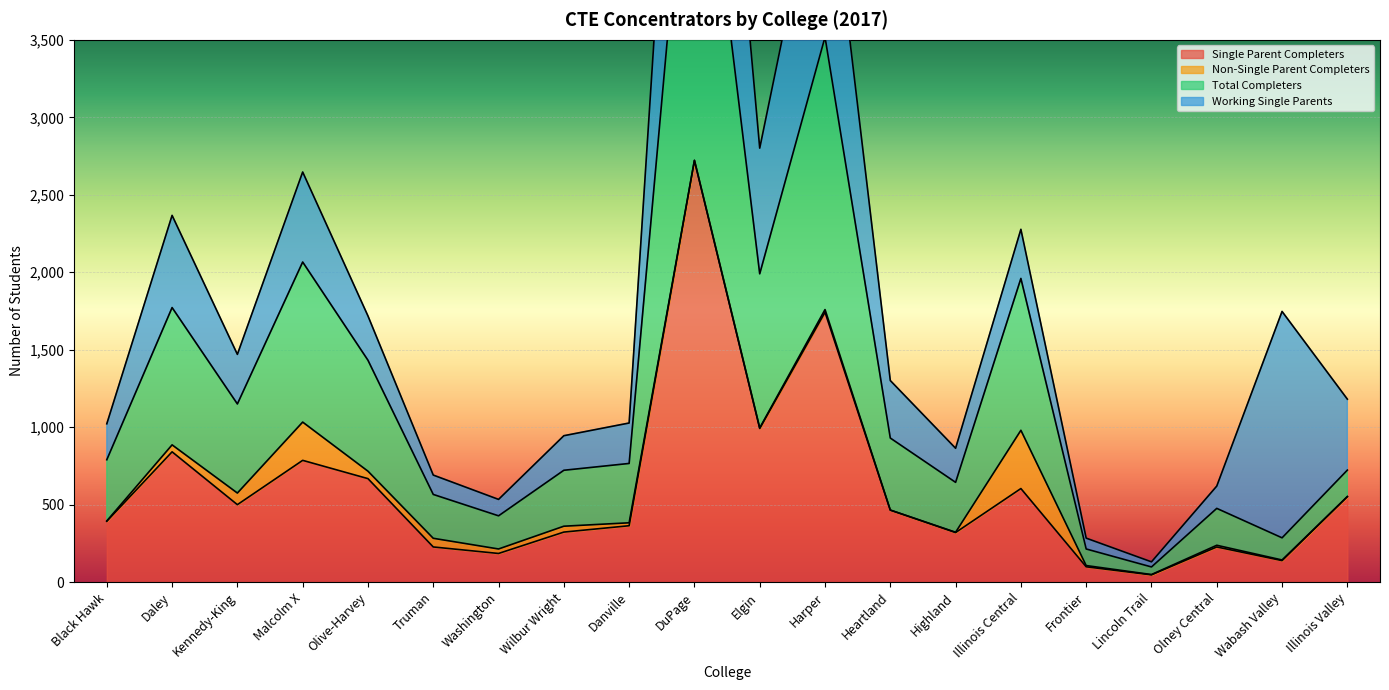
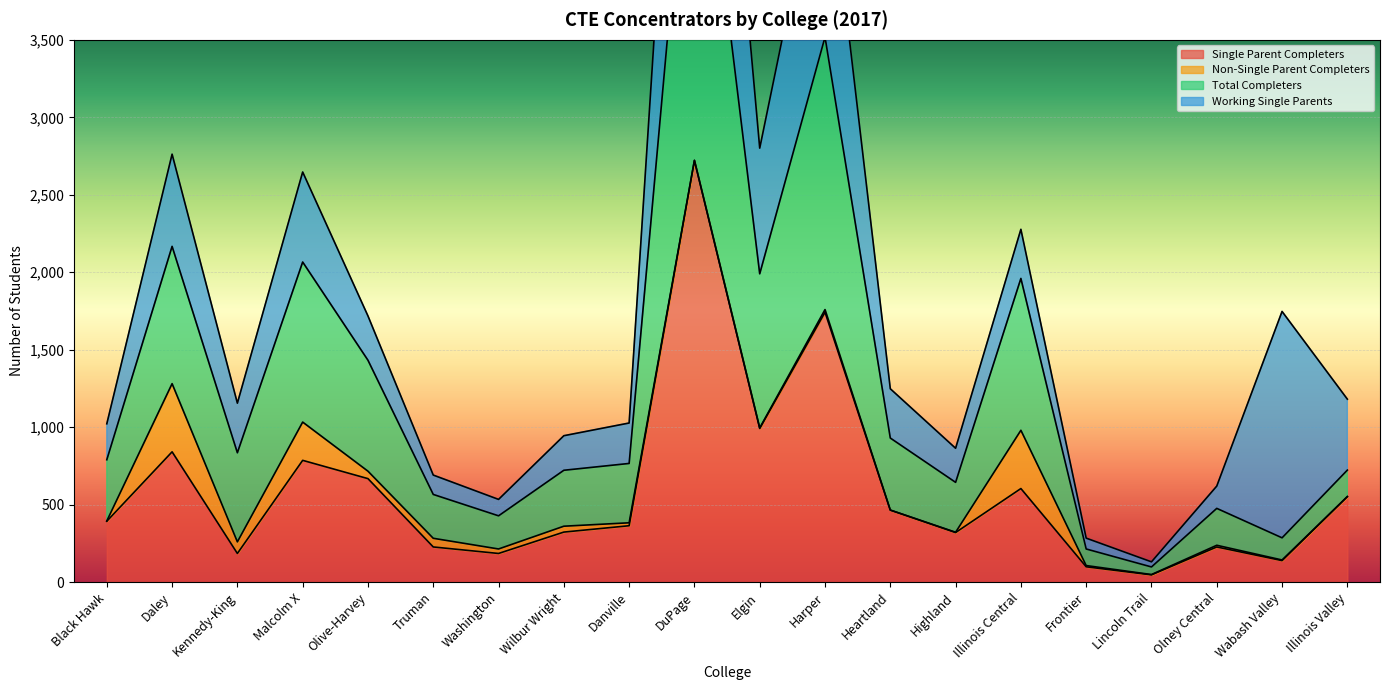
  {
    "Single Parent Completers": {
      "Daley": "840",
-     "Kennedy-King": "500",
+     "Kennedy-King": "190",
      "Malcolm X": "790",
      "Olive-Harvey": "670",
      "Truman": "230",
      "Washington": "190",
      "Wilbur Wright": "320",
      "Danville": "360",
      "Harper": "1,740",
      "Illinois Central": "600"
    },
    "Non-Single Parent Completers": {
-     "Daley": "50",
+     "Daley": "440",
      "Malcolm X": "1,030",
      "Olive-Harvey": "720",
      "Truman": "280",
      "Washington": "210",
      "Wilbur Wright": "360",
      "Danville": "380",
      "Harper": "1,760",
      "Illinois Central": "980"
    },
    "Total Completers": {
      "Black Hawk": "400",
      "Daley": "890",
      "Kennedy-King": "580",
      "Malcolm X": "1,030",
      "Olive-Harvey": "720",
      "Truman": "280",
      "Washington": "210",
      "Wilbur Wright": "360",
      "Danville": "380",
      "Elgin": "1,000",
      "Heartland": "470",
      "Highland": "320",
      "Illinois Central": "980",
      "Frontier": "110",
      "Lincoln Trail": "50",
      "Olney Central": "240",
      "Wabash Valley": "140",
      "Illinois Valley": "170"
    },
    "Working Single Parents": {
      "Black Hawk": "230",
      "Daley": "600",
      "Kennedy-King": "320",
      "Malcolm X": "580",
      "Olive-Harvey": "290",
      "Truman": "130",
      "Washington": "110",
      "Wilbur Wright": "220",
      "Danville": "260",
      "Elgin": "810",
-     "Heartland": "370",
+     "Heartland": "320",
      "Highland": "220",
      "Illinois Central": "320",
      "Frontier": "70",
      "Lincoln Trail": "30",
      "Olney Central": "140",
      "Wabash Valley": "1,460",
      "Illinois Valley": "460"
    }
  }
